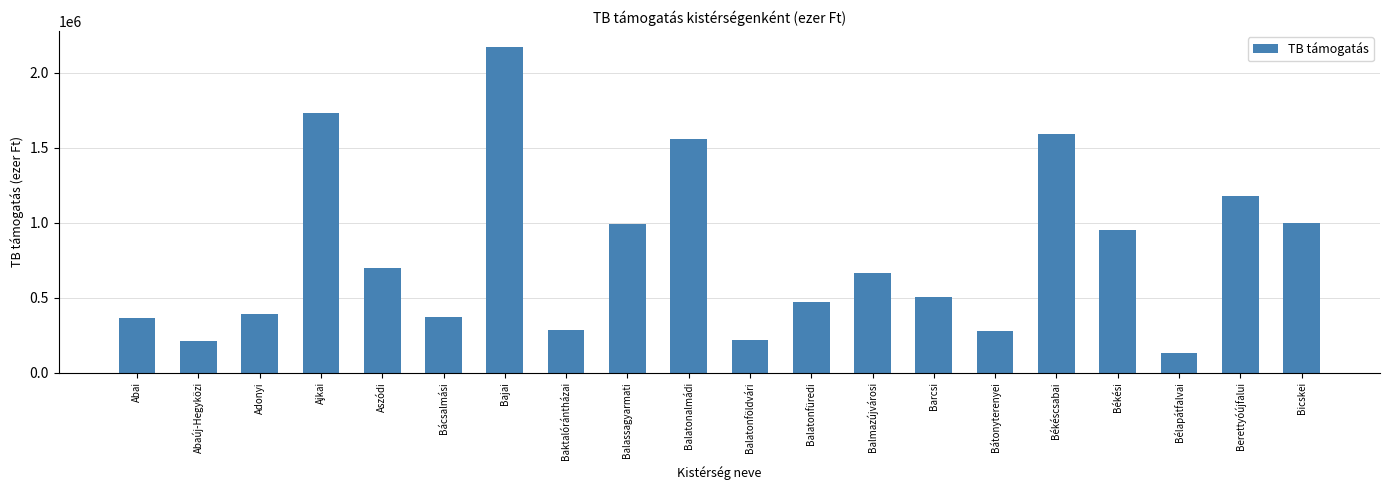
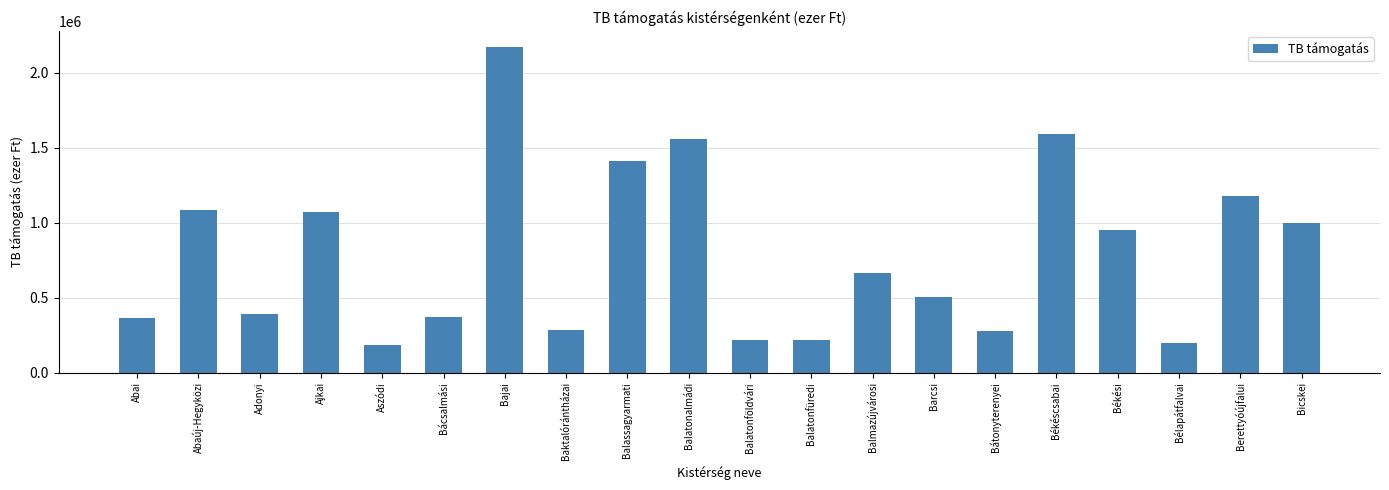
  {
    "Abai": 370000,
-   "Abaúj-Hegyközi": 210000,
+   "Abaúj-Hegyközi": 1080000,
    "Adonyi": 390000,
-   "Ajkai": 1730000,
-   "Aszódi": 700000,
+   "Ajkai": 1070000,
+   "Aszódi": 180000,
    "Bácsalmási": 370000,
    "Bajai": 2170000,
    "Baktalórántházai": 280000,
-   "Balassagyarmati": 990000,
+   "Balassagyarmati": 1410000,
    "Balatonalmádi": 1560000,
    "Balatonföldvári": 220000,
-   "Balatonfüredi": 470000,
+   "Balatonfüredi": 220000,
    "Balmazújvárosi": 670000,
    "Barcsi": 500000,
    "Bátonyterenyei": 280000,
    "Békéscsabai": 1590000,
    "Békési": 950000,
-   "Bélapátfalvai": 130000,
+   "Bélapátfalvai": 200000,
    "Berettyóújfalui": 1180000,
    "Bicskei": 1000000
  }
